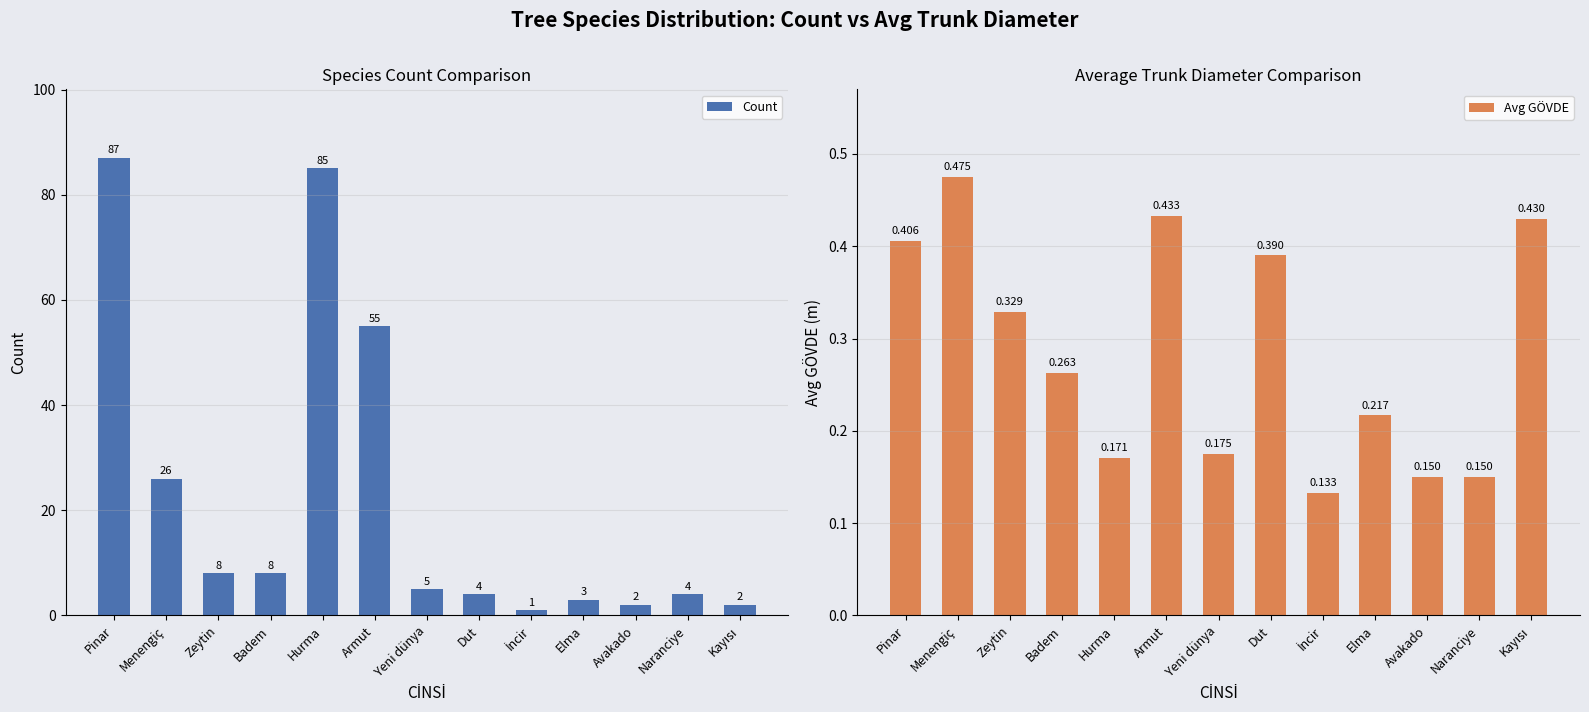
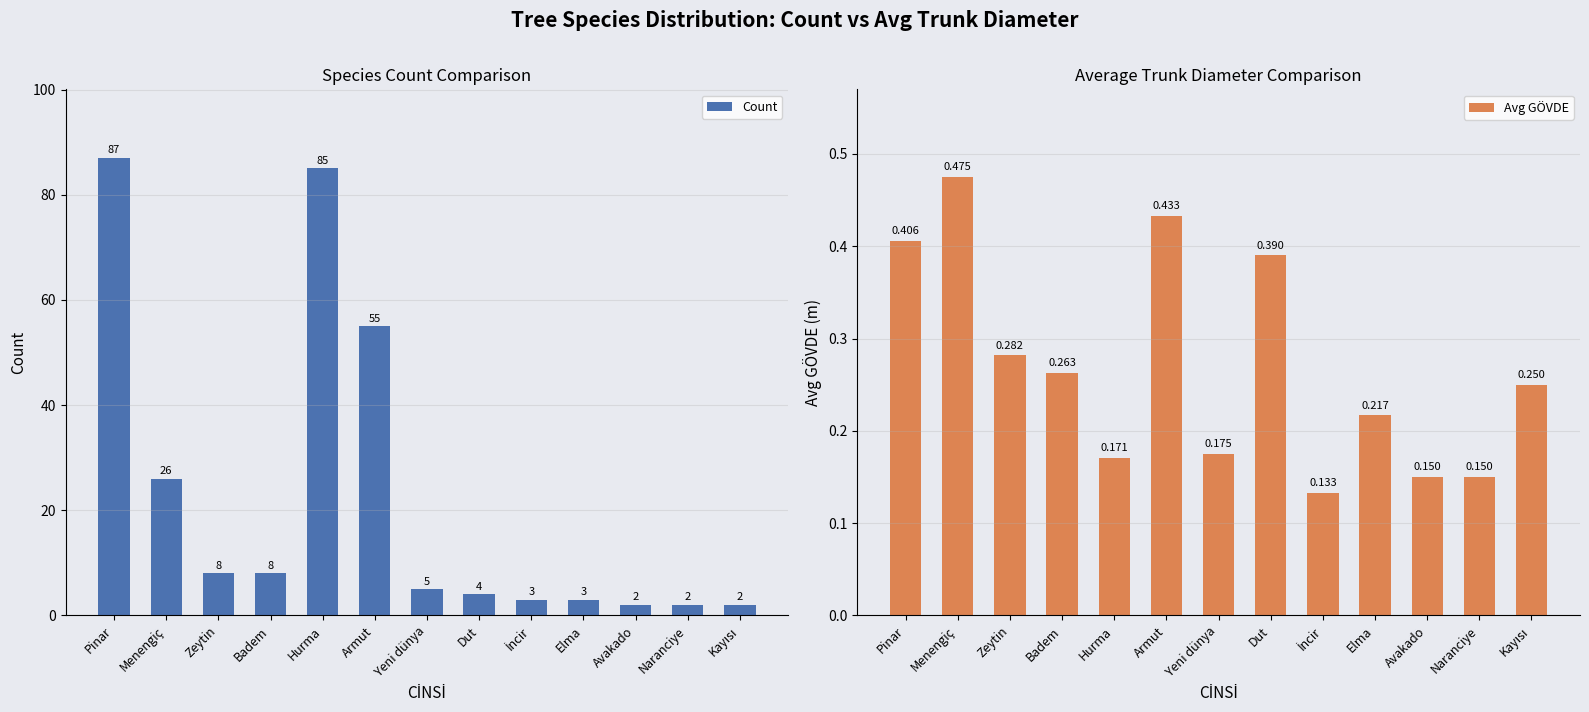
  {
    "Species Count Comparison": {
      "Pinar": 87,
      "Menengiç": 26,
      "Zeytin": 8,
      "Badem": 8,
      "Hurma": 85,
      "Armut": 55,
      "Yeni dünya": 5,
      "Dut": 4,
-     "İncir": 1,
+     "İncir": 3,
      "Elma": 3,
      "Avakado": 2,
-     "Naranciye": 4,
+     "Naranciye": 2,
      "Kayısı": 2
    },
    "Average Trunk Diameter Comparison": {
      "Pinar": 0.406,
      "Menengiç": 0.475,
-     "Zeytin": 0.329,
+     "Zeytin": 0.282,
      "Badem": 0.263,
      "Hurma": 0.171,
      "Armut": 0.433,
      "Yeni dünya": 0.175,
      "Dut": 0.390,
      "İncir": 0.133,
      "Elma": 0.217,
      "Avakado": 0.150,
      "Naranciye": 0.150,
-     "Kayısı": 0.430
+     "Kayısı": 0.250
    }
  }
